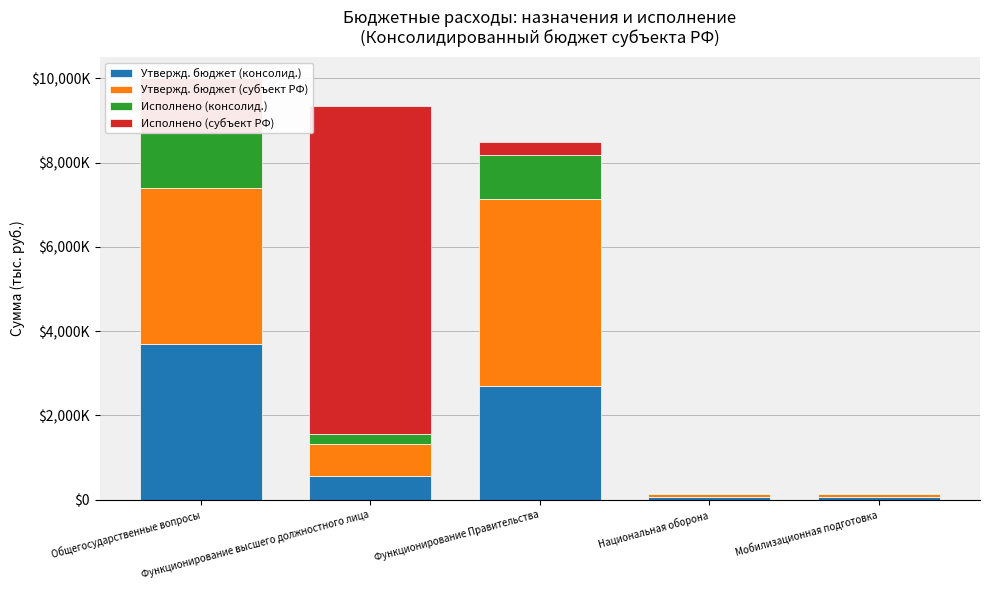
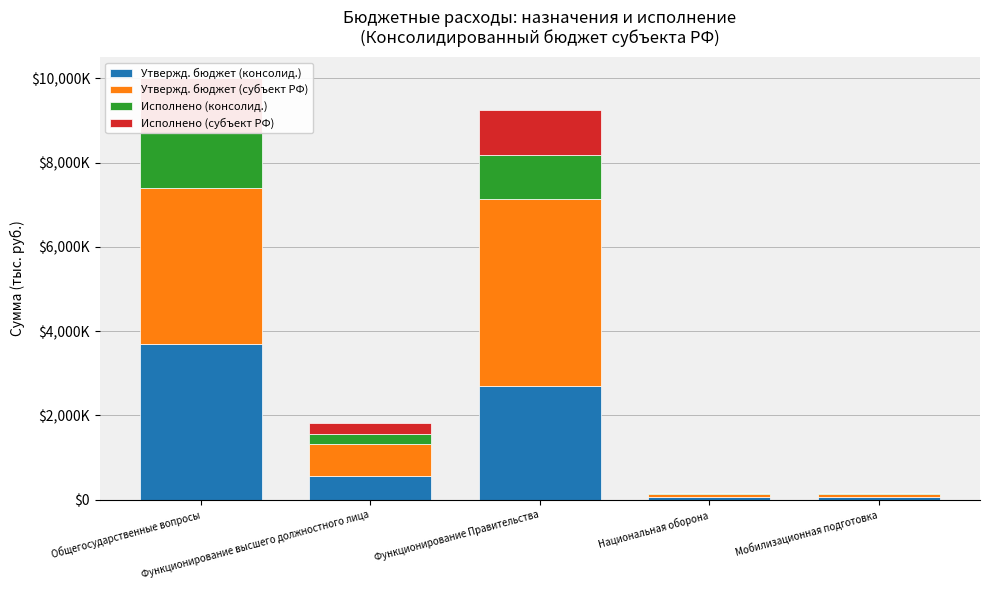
  {
    "Утвержд. бюджет (консолид.)": {
      "Общегосударственные вопросы": "$3,700,000",
      "Функционирование высшего должностного лица": "$600,000",
      "Функционирование Правительства": "$2,700,000",
      "Национальная оборона": "$100,000",
      "Мобилизационная подготовка": "$100,000"
    },
    "Утвержд. бюджет (субъект РФ)": {
      "Общегосударственные вопросы": "$3,700,000",
      "Функционирование высшего должностного лица": "$800,000",
      "Функционирование Правительства": "$4,400,000",
      "Национальная оборона": "$100,000",
      "Мобилизационная подготовка": "$100,000"
    },
    "Исполнено (консолид.)": {
      "Функционирование высшего должностного лица": "$200,000",
      "Функционирование Правительства": "$1,000,000"
    },
    "Исполнено (субъект РФ)": {
-     "Функционирование высшего должностного лица": "$7,800,000",
-     "Функционирование Правительства": "$300,000"
+     "Функционирование высшего должностного лица": "$200,000",
+     "Функционирование Правительства": "$1,000,000"
    }
  }
